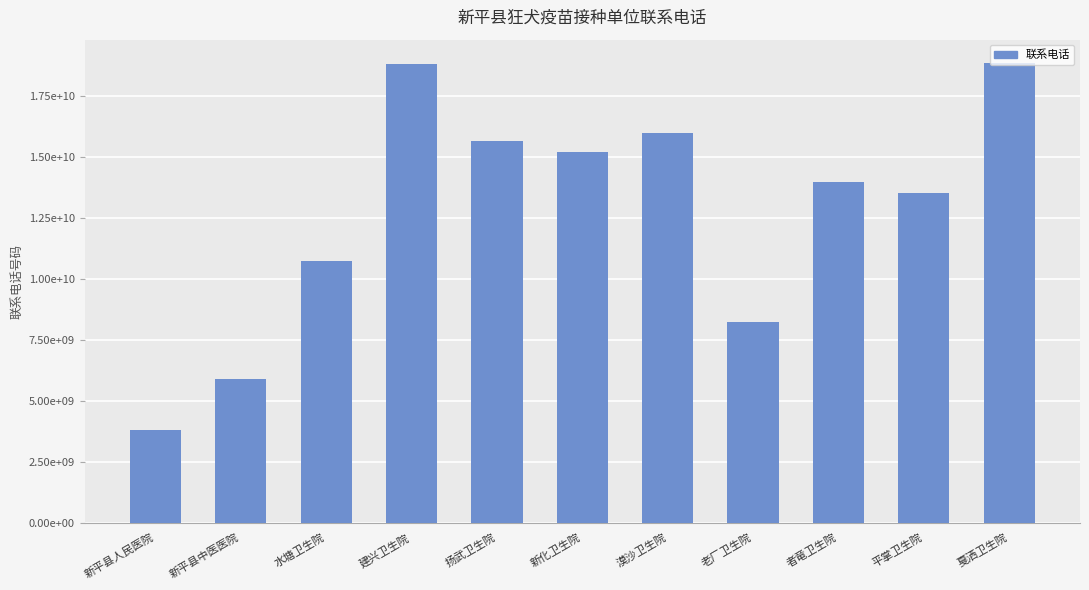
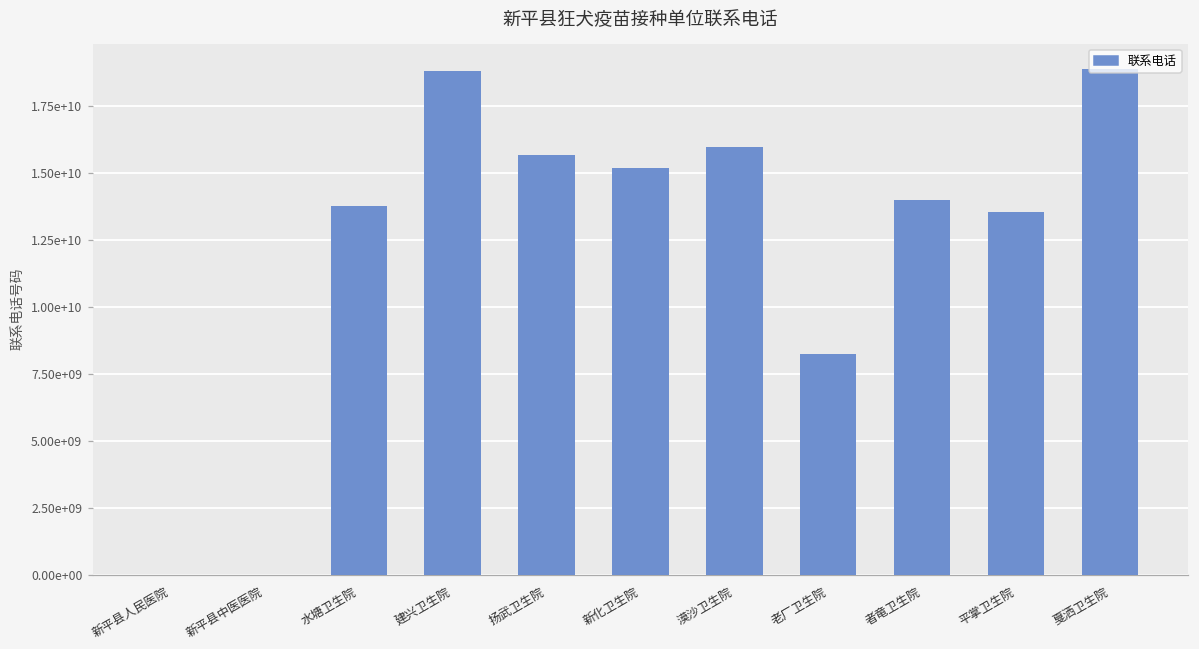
  {
-   "新平县人民医院": 3800000000,
-   "新平县中医医院": 5900000000,
-   "水塘卫生院": 10700000000,
+   "新平县人民医院": 0,
+   "新平县中医医院": 0,
+   "水塘卫生院": 13800000000,
    "建兴卫生院": 18800000000,
    "扬武卫生院": 15700000000,
    "新化卫生院": 15200000000,
    "漠沙卫生院": 16000000000,
    "老厂卫生院": 8200000000,
    "者竜卫生院": 14000000000,
    "平掌卫生院": 13500000000
  }
